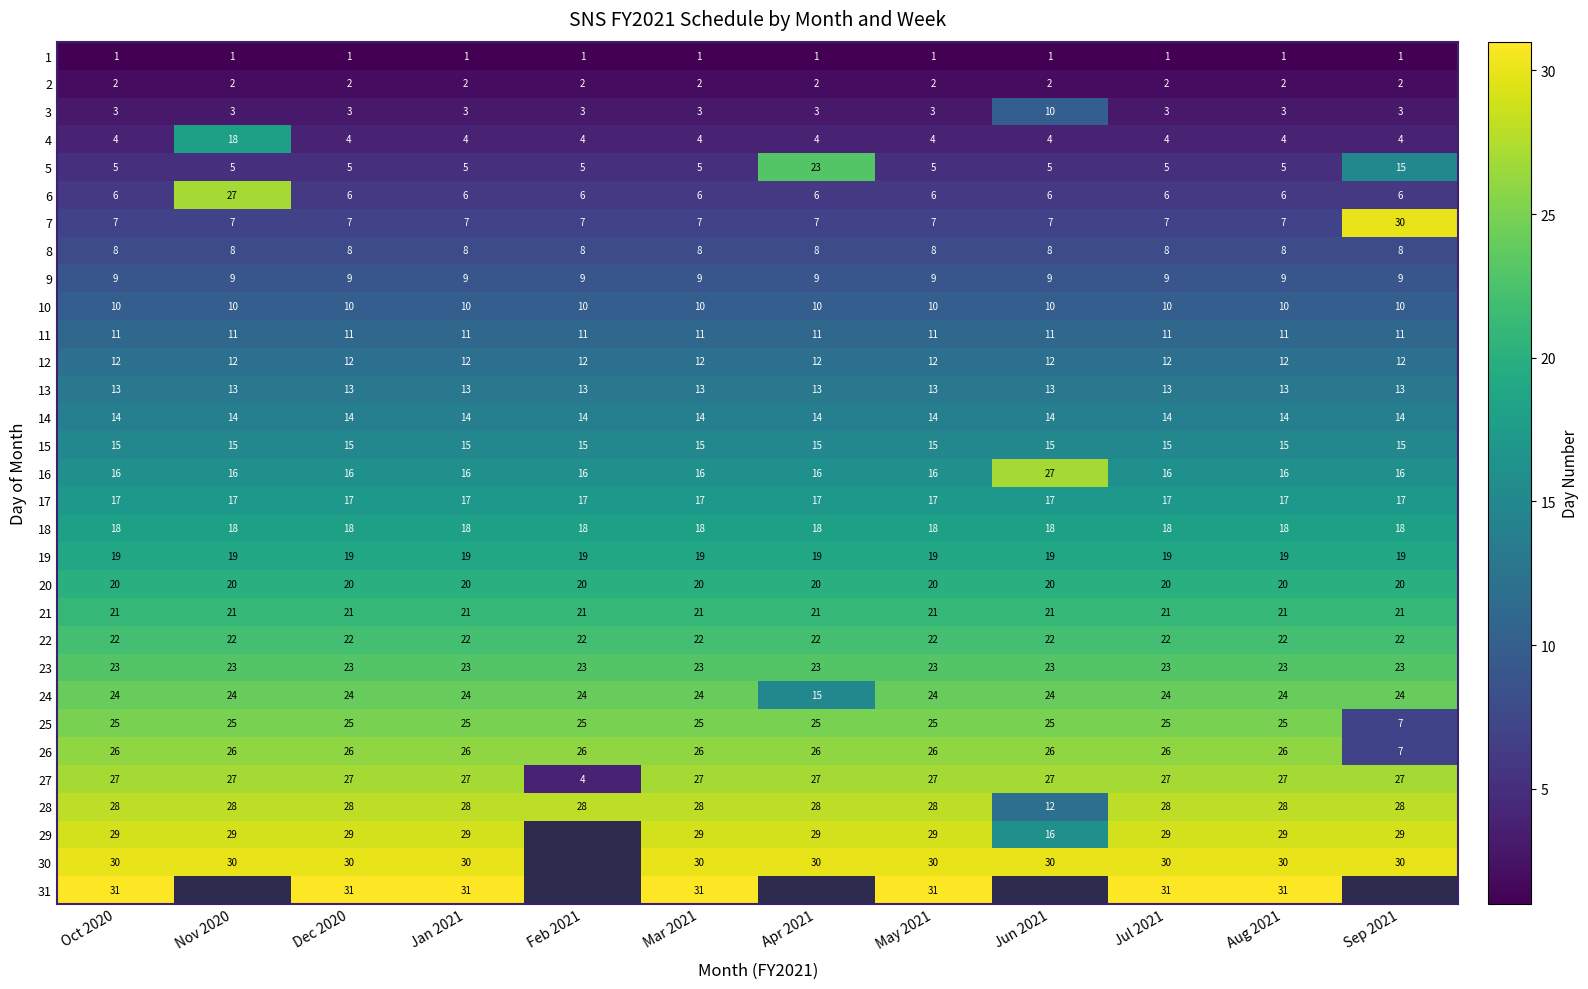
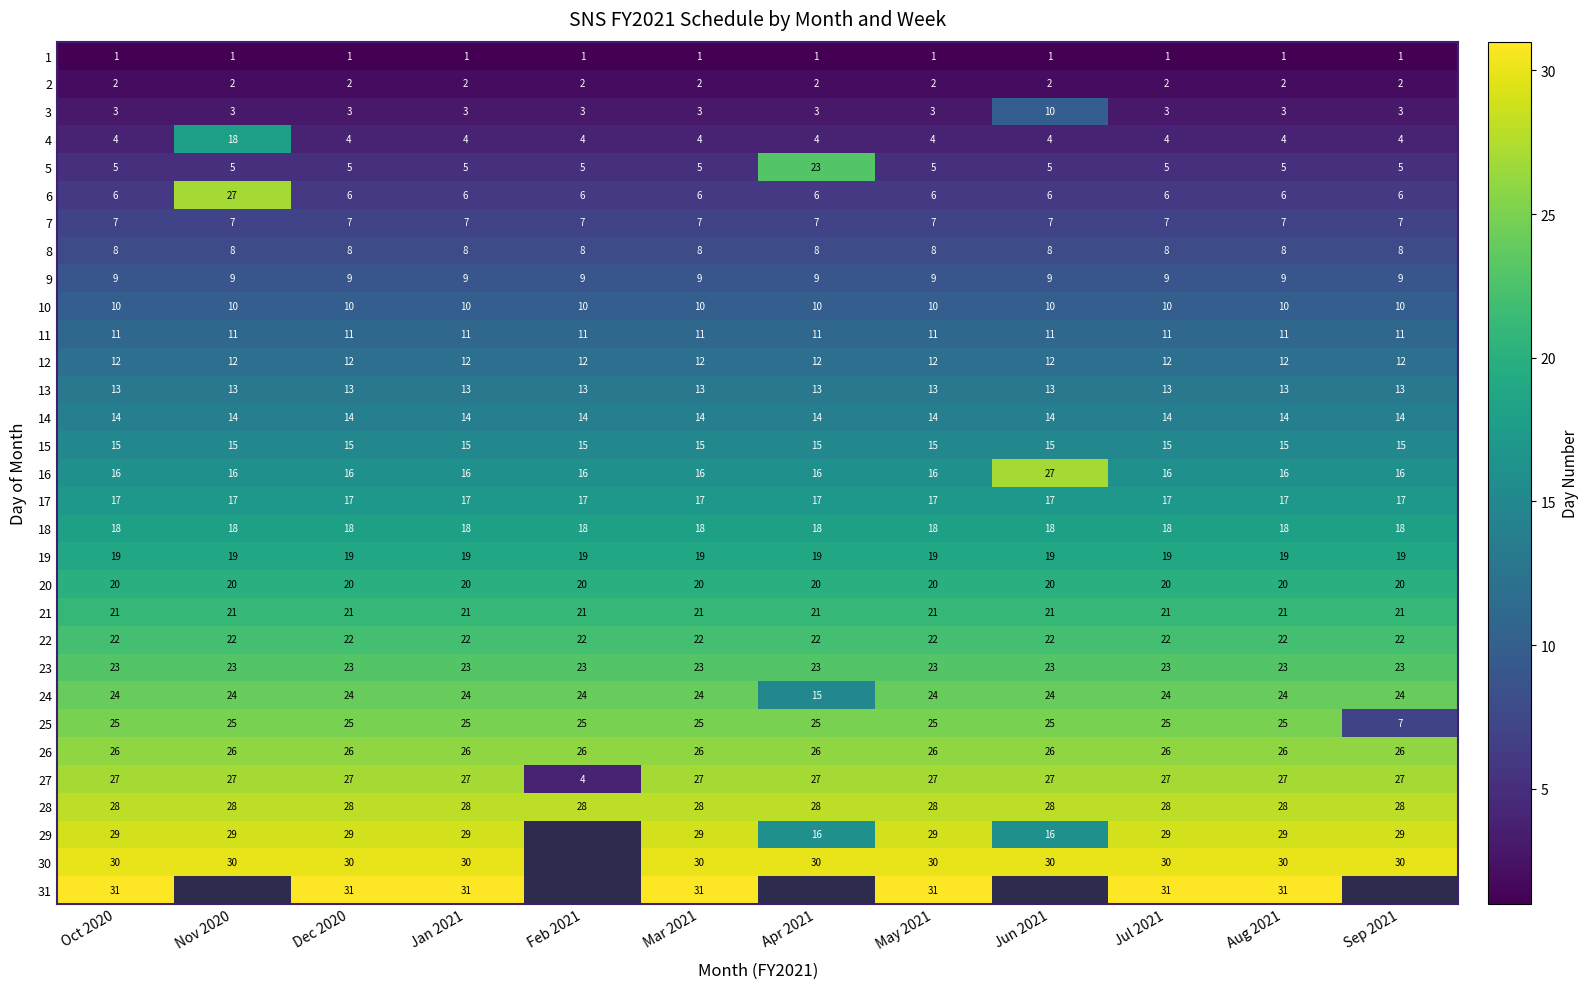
  {
    "5": {
      "Oct 2020": 5,
      "Nov 2020": 5,
      "Dec 2020": 5,
      "Jan 2021": 5,
      "Feb 2021": 5,
      "Mar 2021": 5,
      "Apr 2021": 23,
      "May 2021": 5,
      "Jun 2021": 5,
      "Jul 2021": 5,
      "Aug 2021": 5,
-     "Sep 2021": 15
+     "Sep 2021": 5
    },
    "7": {
      "Oct 2020": 7,
      "Nov 2020": 7,
      "Dec 2020": 7,
      "Jan 2021": 7,
      "Feb 2021": 7,
      "Mar 2021": 7,
      "Apr 2021": 7,
      "May 2021": 7,
      "Jun 2021": 7,
      "Jul 2021": 7,
      "Aug 2021": 7,
-     "Sep 2021": 30
+     "Sep 2021": 7
    },
    "26": {
      "Oct 2020": 26,
      "Nov 2020": 26,
      "Dec 2020": 26,
      "Jan 2021": 26,
      "Feb 2021": 26,
      "Mar 2021": 26,
      "Apr 2021": 26,
      "May 2021": 26,
      "Jun 2021": 26,
      "Jul 2021": 26,
      "Aug 2021": 26,
-     "Sep 2021": 7
+     "Sep 2021": 26
    },
    "28": {
      "Oct 2020": 28,
      "Nov 2020": 28,
      "Dec 2020": 28,
      "Jan 2021": 28,
      "Feb 2021": 28,
      "Mar 2021": 28,
      "Apr 2021": 28,
      "May 2021": 28,
-     "Jun 2021": 12,
+     "Jun 2021": 28,
      "Jul 2021": 28,
      "Aug 2021": 28,
      "Sep 2021": 28
    },
    "29": {
      "Oct 2020": 29,
      "Nov 2020": 29,
      "Dec 2020": 29,
      "Jan 2021": 29,
      "Mar 2021": 29,
-     "Apr 2021": 29,
+     "Apr 2021": 16,
      "May 2021": 29,
      "Jun 2021": 16,
      "Jul 2021": 29,
      "Aug 2021": 29,
      "Sep 2021": 29
    }
  }
